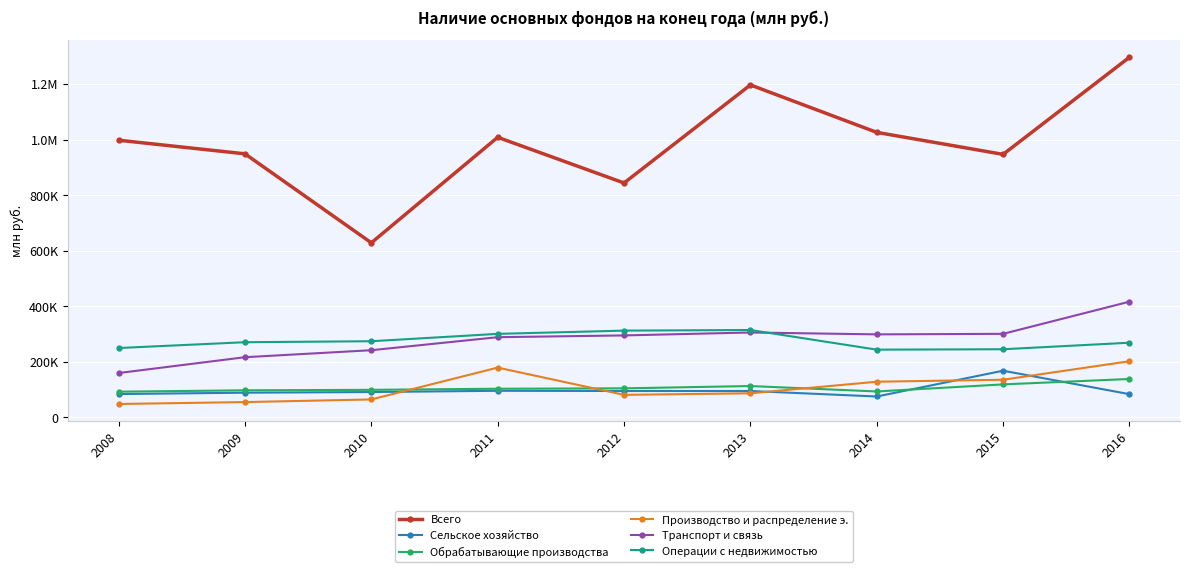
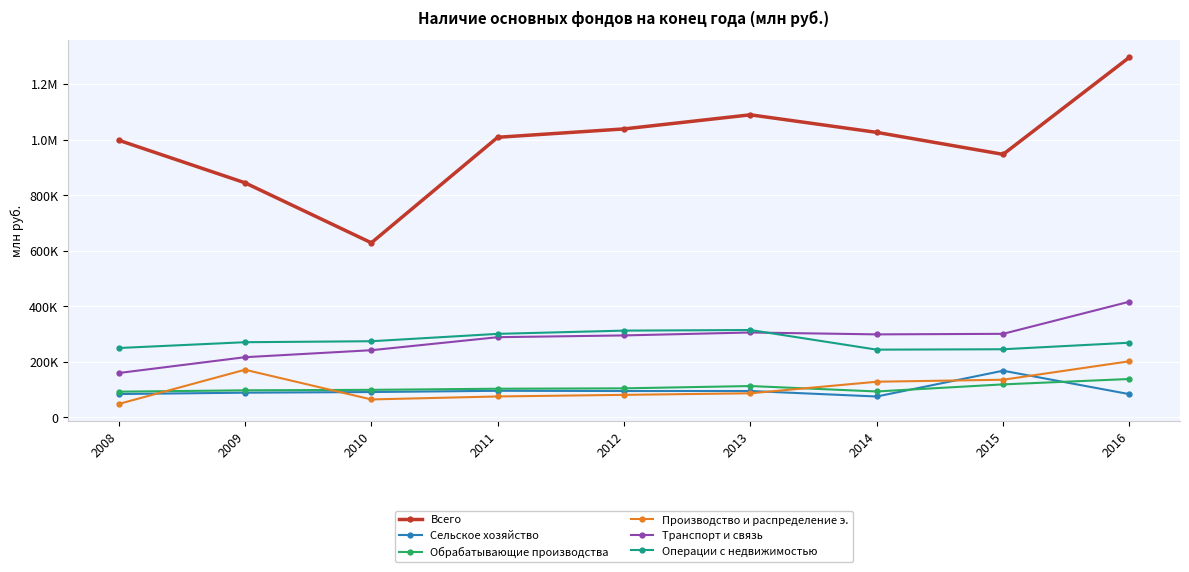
  {
    "Всего": {
      "2008": 1000000,
-     "2009": 950000,
+     "2009": 840000,
      "2010": 630000,
      "2011": 1010000,
-     "2012": 840000,
-     "2013": 1200000,
+     "2012": 1040000,
+     "2013": 1090000,
      "2014": 1030000,
      "2015": 950000,
      "2016": 1300000
    },
    "Сельское хозяйство": {
      "2012": 100000,
      "2014": 80000,
      "2015": 170000,
      "2016": 80000
    },
    "Производство и распределение э.": {
      "2008": 50000,
-     "2009": 60000,
+     "2009": 170000,
      "2010": 60000,
-     "2011": 180000,
+     "2011": 80000,
      "2012": 80000,
      "2014": 130000,
      "2015": 140000,
      "2016": 200000
    },
    "Транспорт и связь": {
      "2008": 160000,
      "2009": 220000,
      "2010": 240000,
      "2011": 290000,
      "2012": 300000,
      "2014": 300000,
      "2015": 300000,
      "2016": 420000
    }
  }
